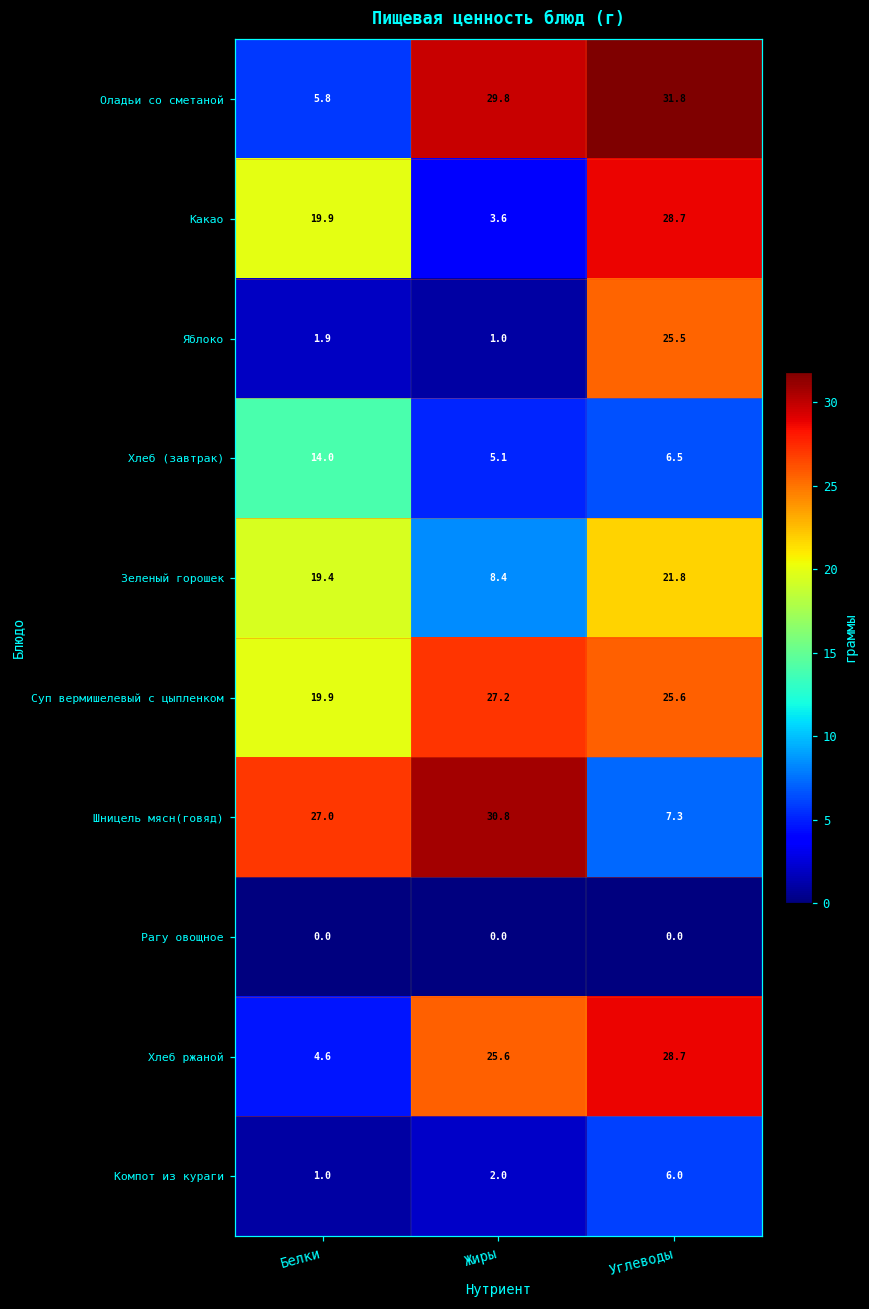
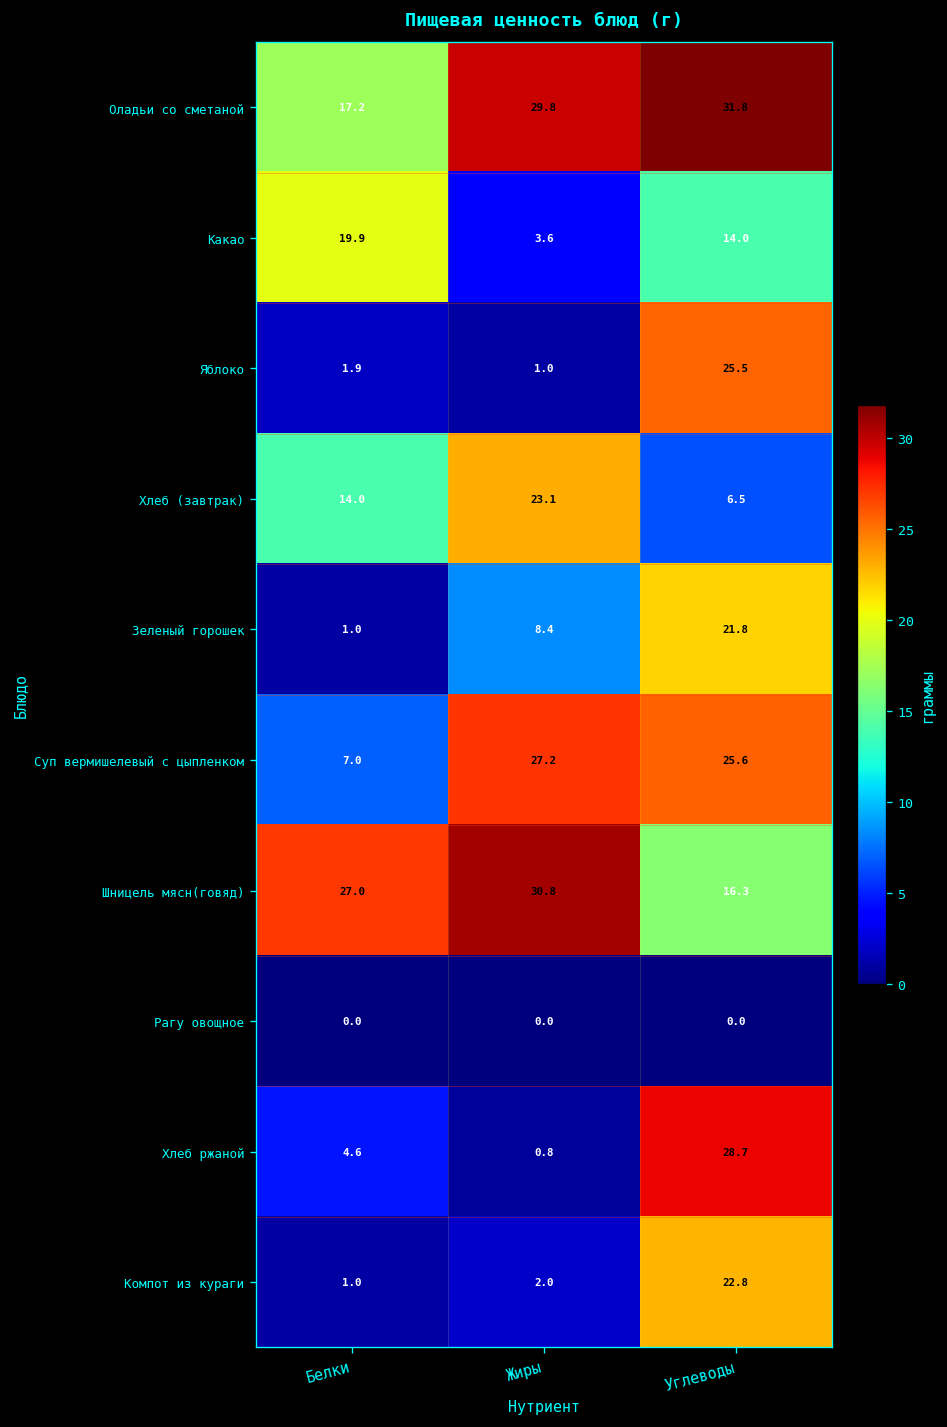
  {
    "Оладьи со сметаной": {
-     "Белки": 5.8,
+     "Белки": 17.2,
      "Жиры": 29.8,
      "Углеводы": 31.8
    },
    "Какао": {
      "Белки": 19.9,
      "Жиры": 3.6,
-     "Углеводы": 28.7
+     "Углеводы": 14.0
    },
    "Яблоко": {
      "Белки": 1.9,
      "Жиры": 1.0,
      "Углеводы": 25.5
    },
    "Хлеб (завтрак)": {
      "Белки": 14.0,
-     "Жиры": 5.1,
+     "Жиры": 23.1,
      "Углеводы": 6.5
    },
    "Зеленый горошек": {
-     "Белки": 19.4,
+     "Белки": 1.0,
      "Жиры": 8.4,
      "Углеводы": 21.8
    },
    "Суп вермишелевый с цыпленком": {
-     "Белки": 19.9,
+     "Белки": 7.0,
      "Жиры": 27.2,
      "Углеводы": 25.6
    },
    "Шницель мясн(говяд)": {
      "Белки": 27.0,
      "Жиры": 30.8,
-     "Углеводы": 7.3
+     "Углеводы": 16.3
    },
    "Рагу овощное": {
      "Белки": 0.0,
      "Жиры": 0.0,
      "Углеводы": 0.0
    },
    "Хлеб ржаной": {
      "Белки": 4.6,
-     "Жиры": 25.6,
+     "Жиры": 0.8,
      "Углеводы": 28.7
    },
    "Компот из кураги": {
      "Белки": 1.0,
      "Жиры": 2.0,
-     "Углеводы": 6.0
+     "Углеводы": 22.8
    }
  }
